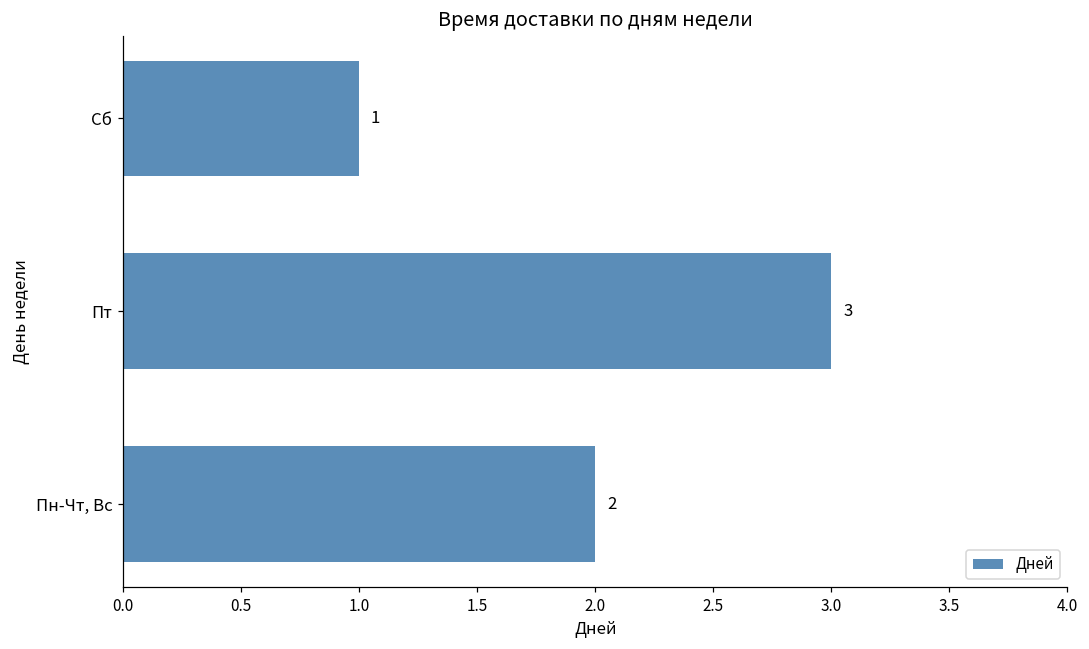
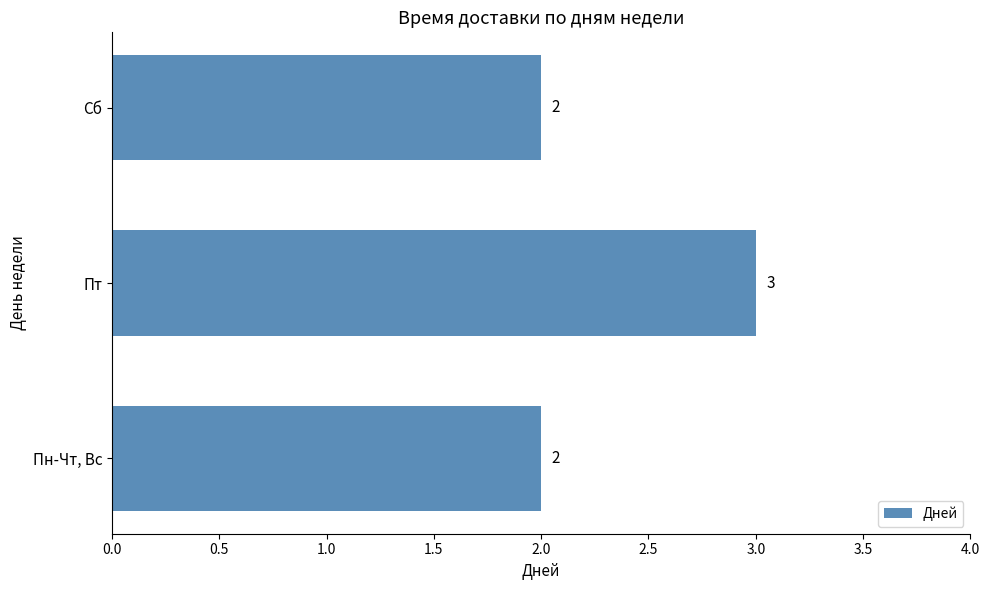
  {
-   "Сб": 1,
+   "Сб": 2,
    "Пт": 3,
    "Пн-Чт, Вс": 2
  }
